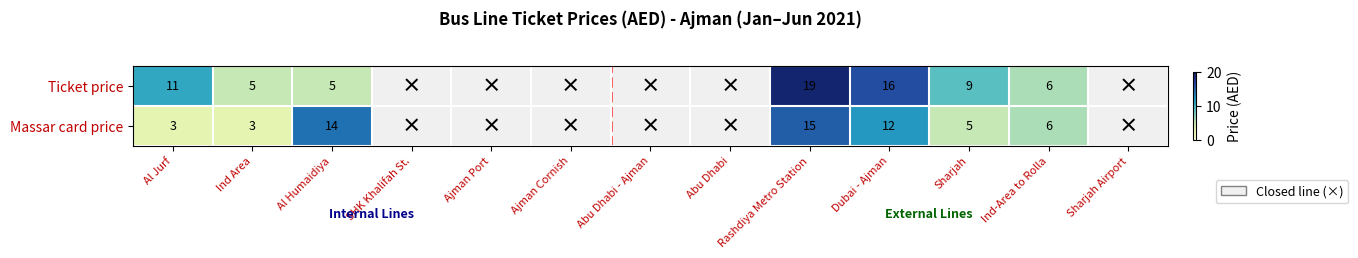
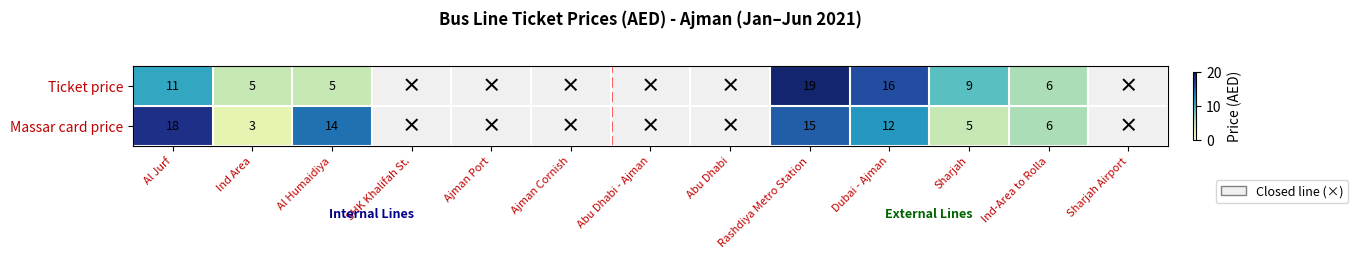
  {
    "Ticket price": {
      "Al Jurf": 11,
      "Ind Area": 5,
      "Al Humaidiya": 5,
      "Rashdiya Metro Station": 19,
      "Dubai - Ajman": 16,
      "Sharjah": 9,
      "Ind-Area to Rolla": 6
    },
    "Massar card price": {
-     "Al Jurf": 3,
+     "Al Jurf": 18,
      "Ind Area": 3,
      "Al Humaidiya": 14,
      "Rashdiya Metro Station": 15,
      "Dubai - Ajman": 12,
      "Sharjah": 5,
      "Ind-Area to Rolla": 6
    }
  }
